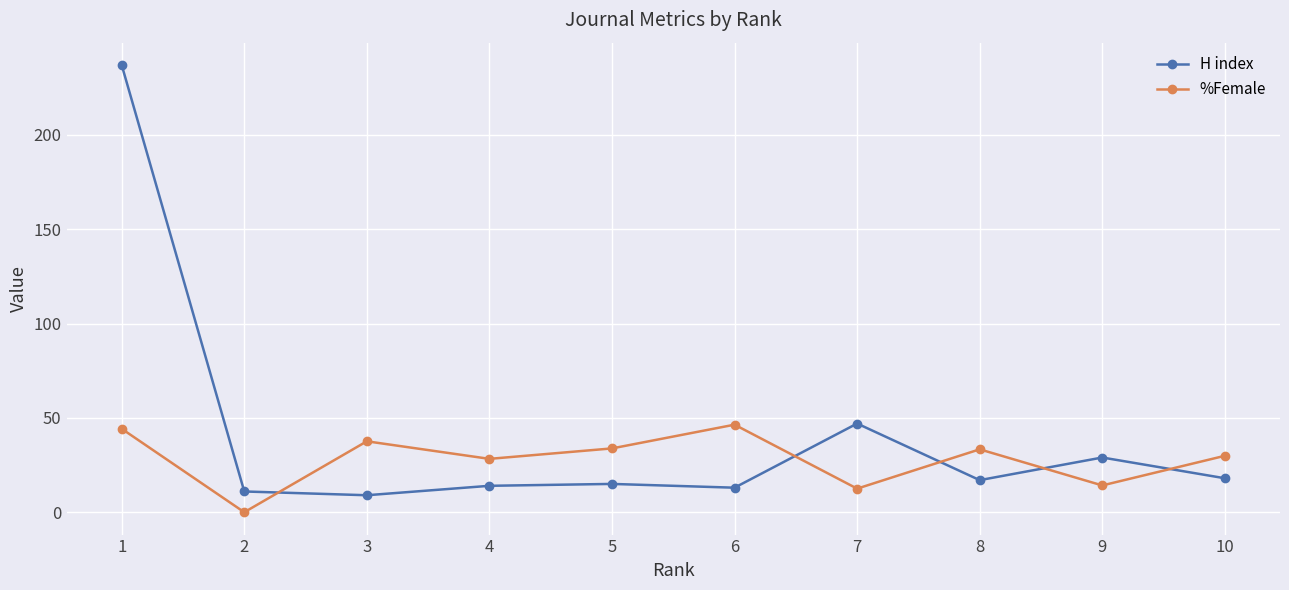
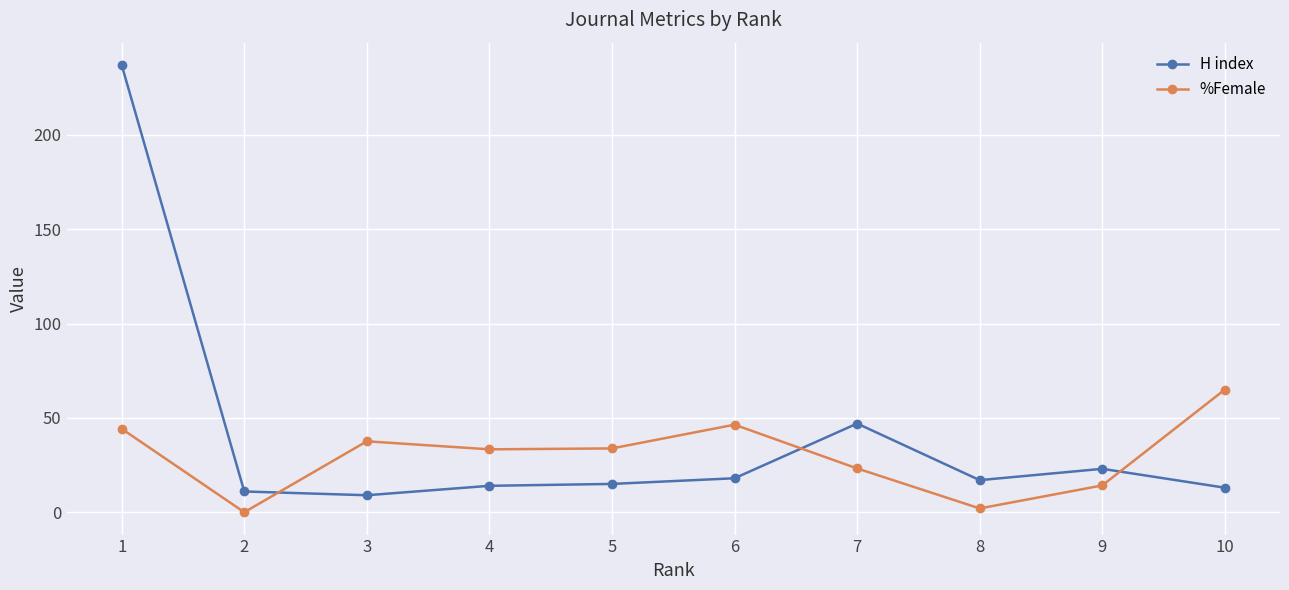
  {
    "H index": {
      "1": 237,
      "2": 11,
      "3": 9,
      "4": 14,
      "5": 15,
-     "6": 13,
+     "6": 18,
      "7": 47,
      "8": 17,
-     "9": 29,
-     "10": 18
+     "9": 23,
+     "10": 13
    },
    "%Female": {
      "1": 44,
      "2": 0,
      "3": 38,
-     "4": 28,
+     "4": 33,
      "5": 34,
      "6": 46,
-     "7": 13,
-     "8": 33,
+     "7": 23,
+     "8": 2,
      "9": 14,
-     "10": 30
+     "10": 65
    }
  }
